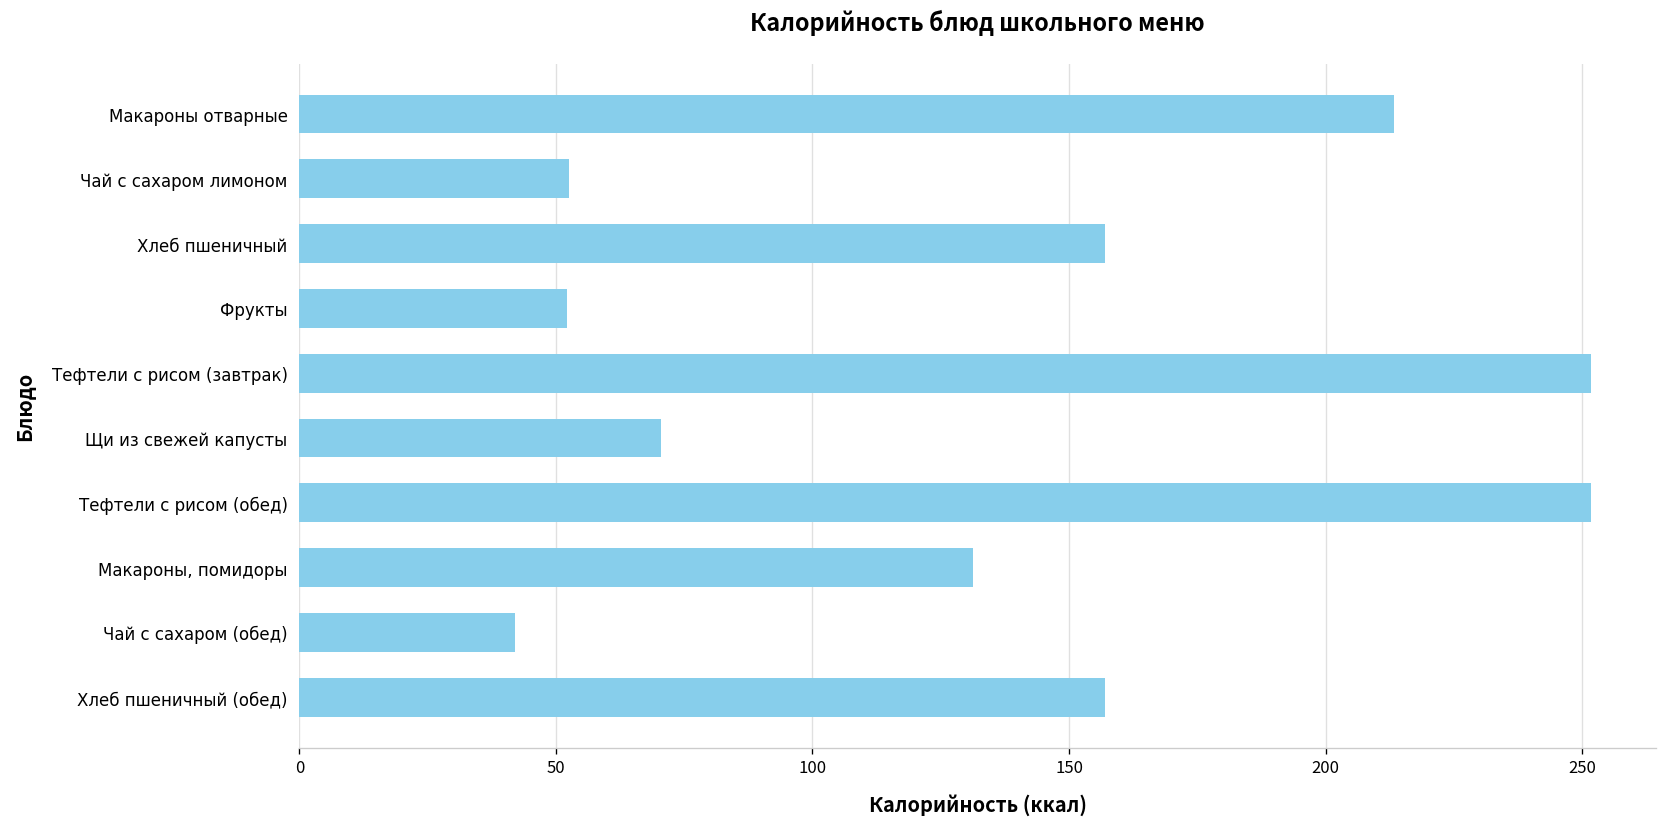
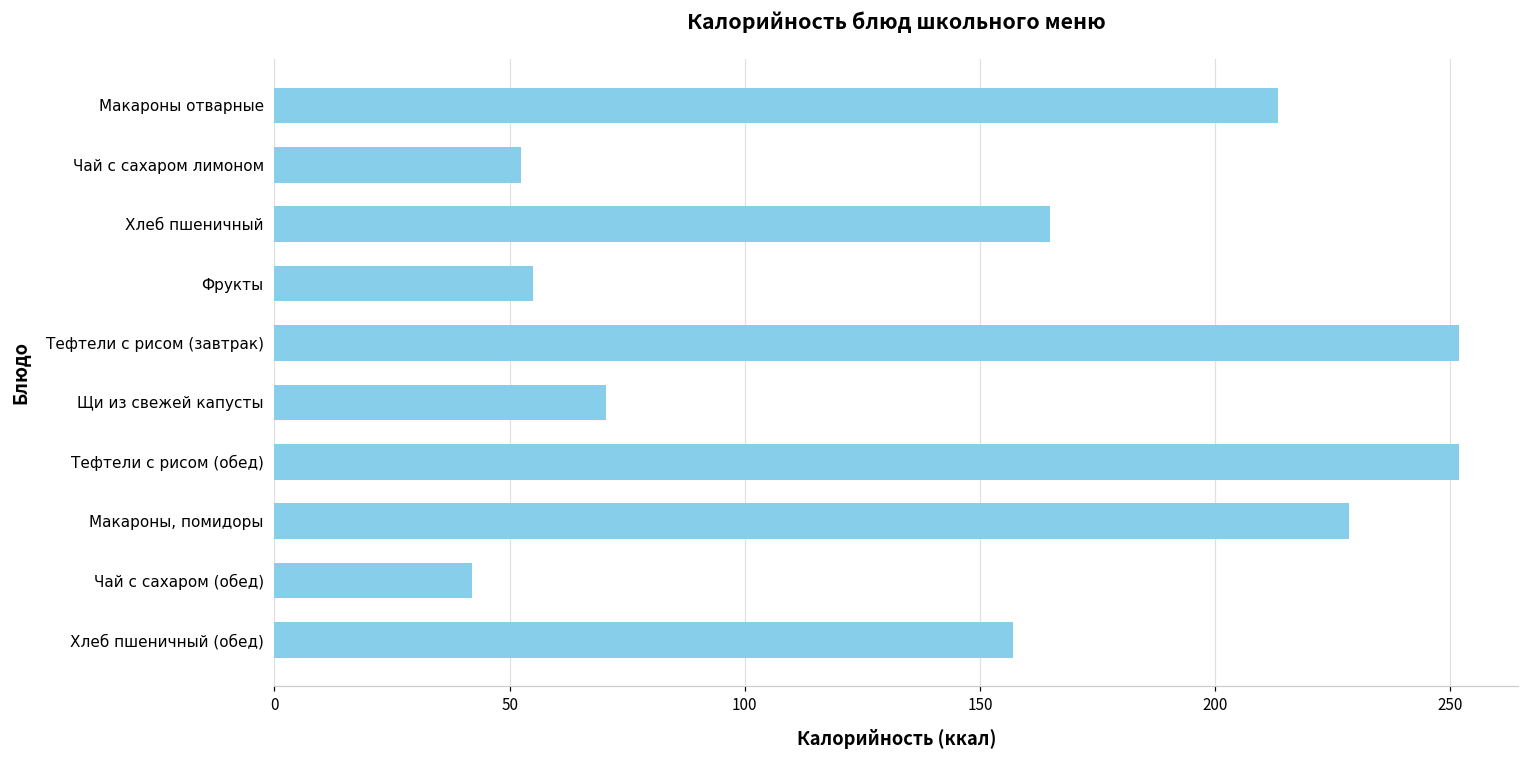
  {
    "Макароны отварные": 213,
    "Чай с сахаром лимоном": 53,
-   "Хлеб пшеничный": 157,
-   "Фрукты": 52,
+   "Хлеб пшеничный": 165,
+   "Фрукты": 55,
    "Тефтели с рисом (завтрак)": 252,
    "Щи из свежей капусты": 70,
    "Тефтели с рисом (обед)": 252,
-   "Макароны, помидоры": 131,
+   "Макароны, помидоры": 229,
    "Чай с сахаром (обед)": 42,
    "Хлеб пшеничный (обед)": 157
  }
